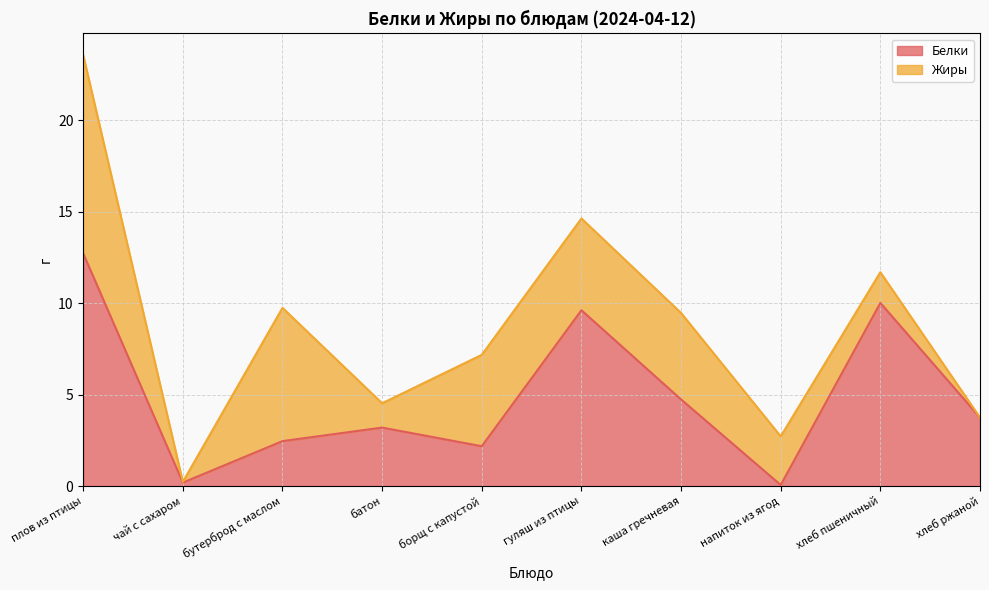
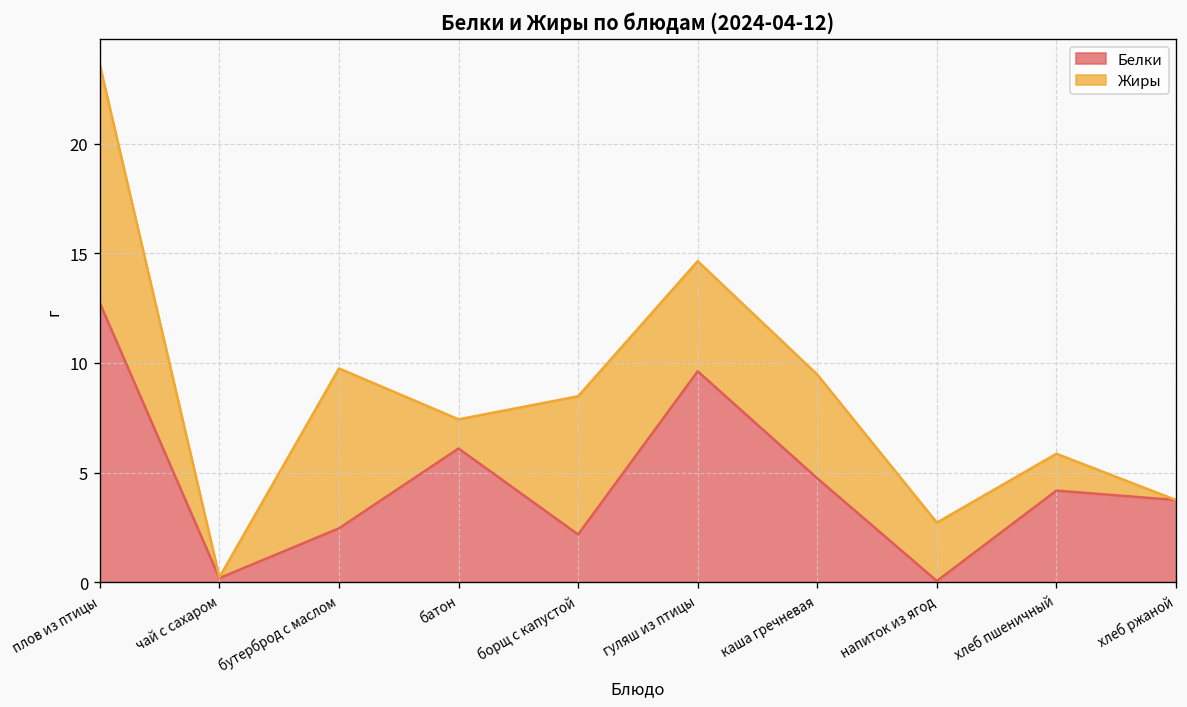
  {
    "Белки": {
      "плов из птицы": 12.7,
      "бутерброд с маслом": 2.5,
-     "батон": 3.2,
+     "батон": 6.1,
      "борщ с капустой": 2.2,
      "гуляш из птицы": 9.6,
      "каша гречневая": 4.7,
      "напиток из ягод": 0.1,
-     "хлеб пшеничный": 10.0
+     "хлеб пшеничный": 4.2
    },
    "Жиры": {
      "плов из птицы": 10.8,
      "бутерброд с маслом": 7.3,
      "батон": 1.3,
-     "борщ с капустой": 5.0,
+     "борщ с капустой": 6.3,
      "гуляш из птицы": 5.0,
      "каша гречневая": 4.7,
      "напиток из ягод": 2.7,
      "хлеб пшеничный": 1.7
    }
  }
